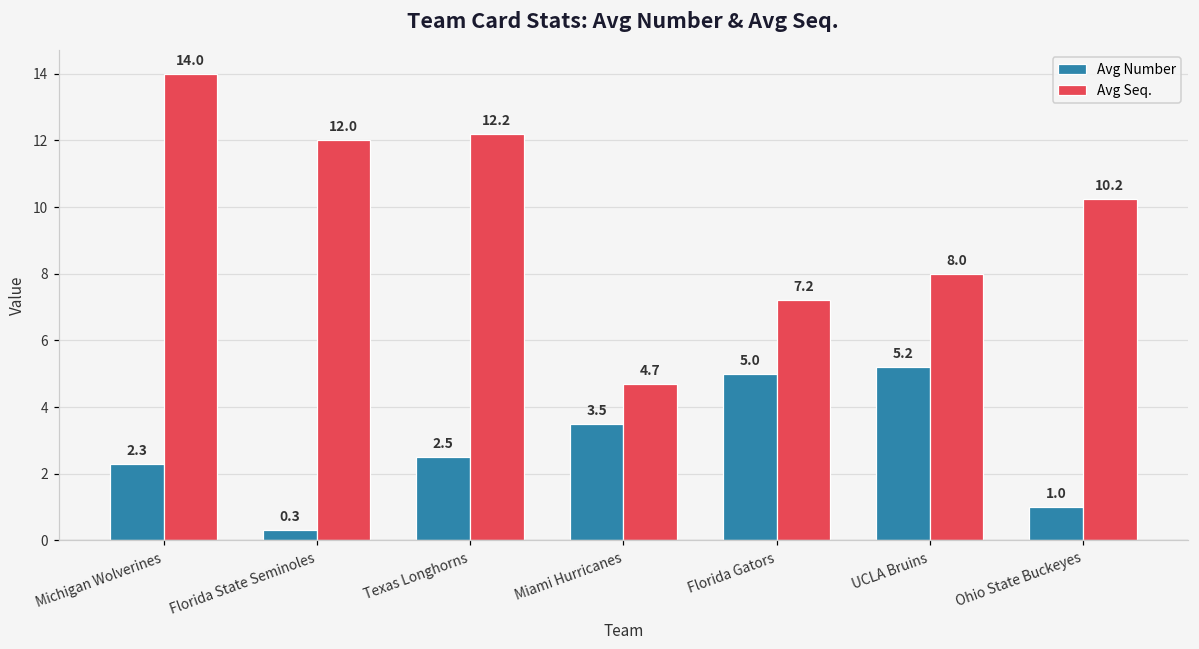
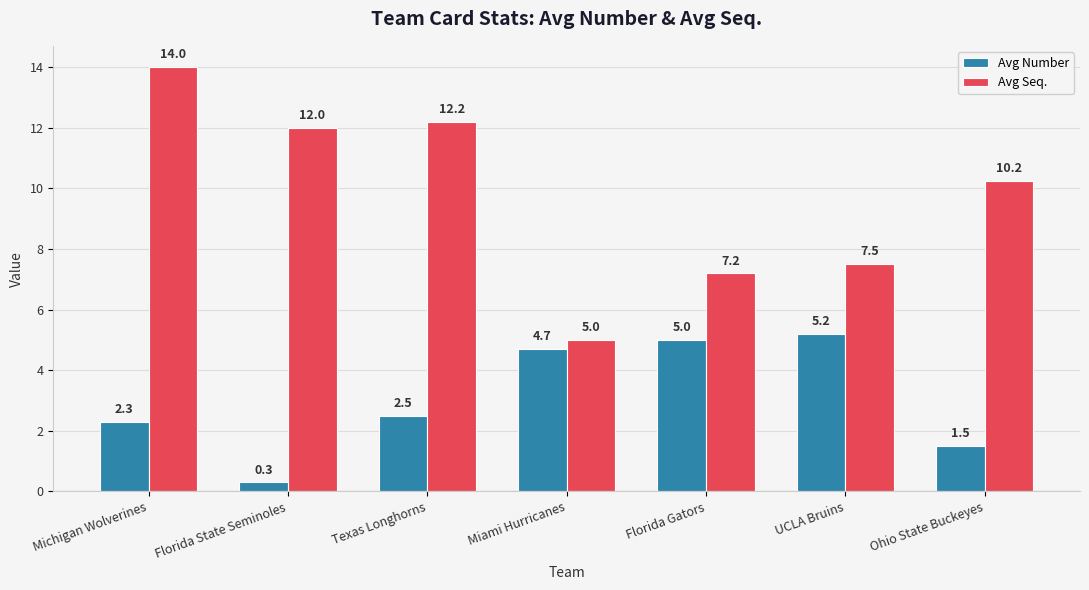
  {
    "Avg Number": {
      "Michigan Wolverines": 2.3,
      "Florida State Seminoles": 0.3,
      "Texas Longhorns": 2.5,
-     "Miami Hurricanes": 3.5,
+     "Miami Hurricanes": 4.7,
      "Florida Gators": 5.0,
      "UCLA Bruins": 5.2,
-     "Ohio State Buckeyes": 1.0
+     "Ohio State Buckeyes": 1.5
    },
    "Avg Seq.": {
      "Michigan Wolverines": 14.0,
      "Florida State Seminoles": 12.0,
      "Texas Longhorns": 12.2,
-     "Miami Hurricanes": 4.7,
+     "Miami Hurricanes": 5.0,
      "Florida Gators": 7.2,
-     "UCLA Bruins": 8.0,
+     "UCLA Bruins": 7.5,
      "Ohio State Buckeyes": 10.2
    }
  }
